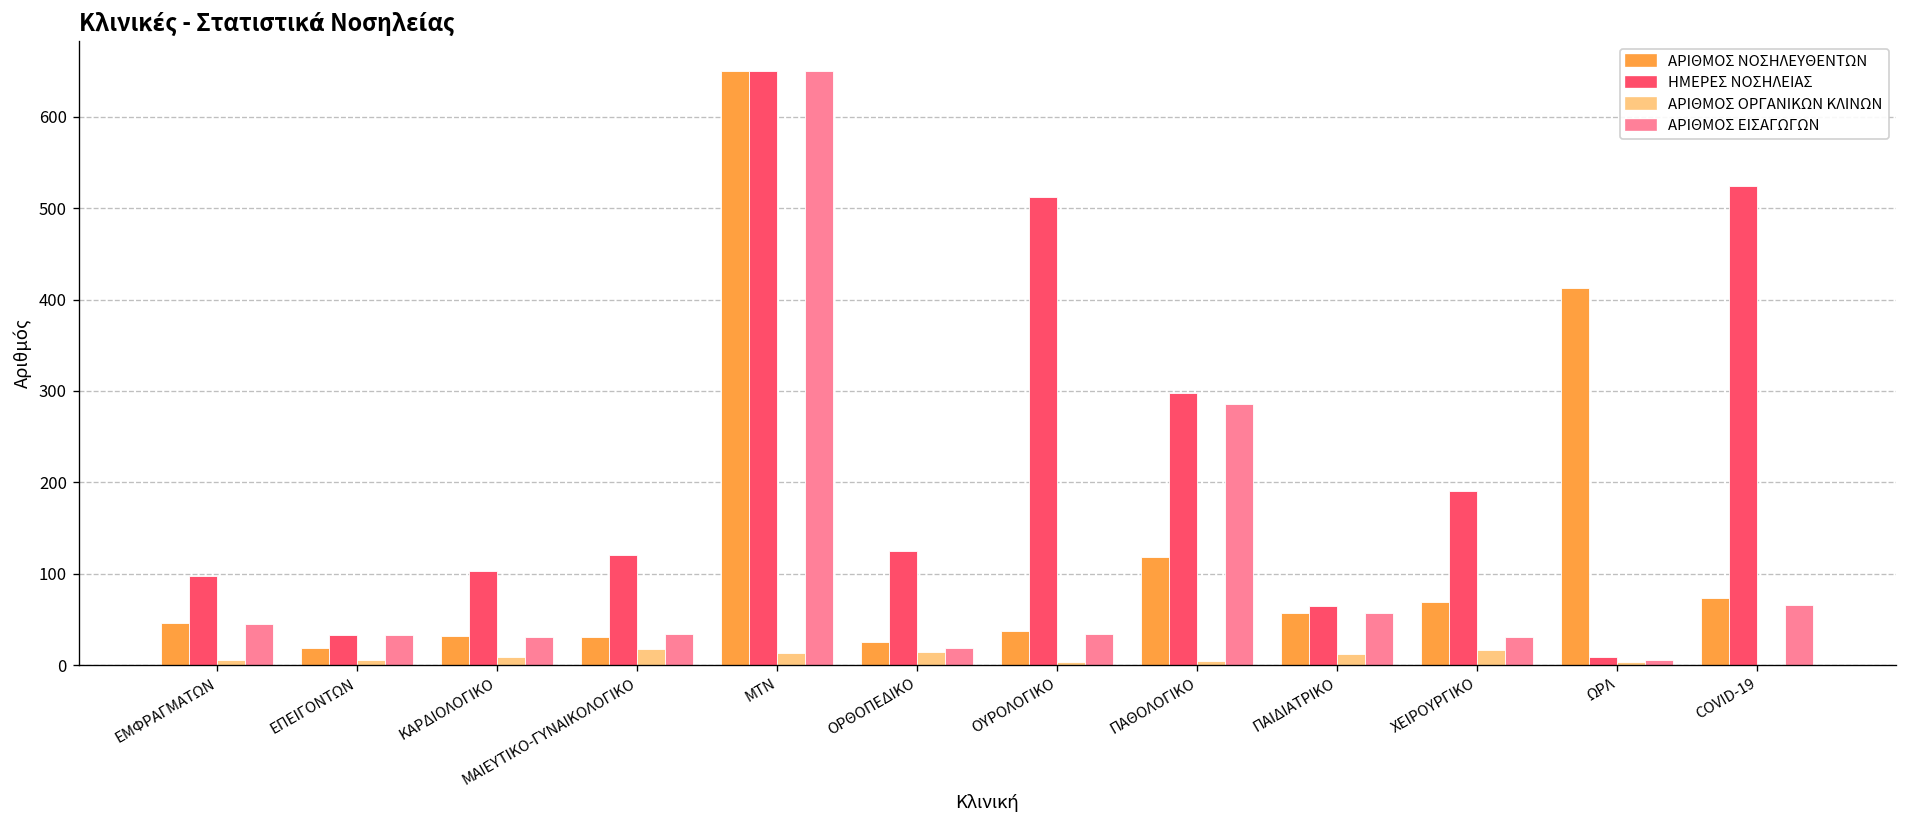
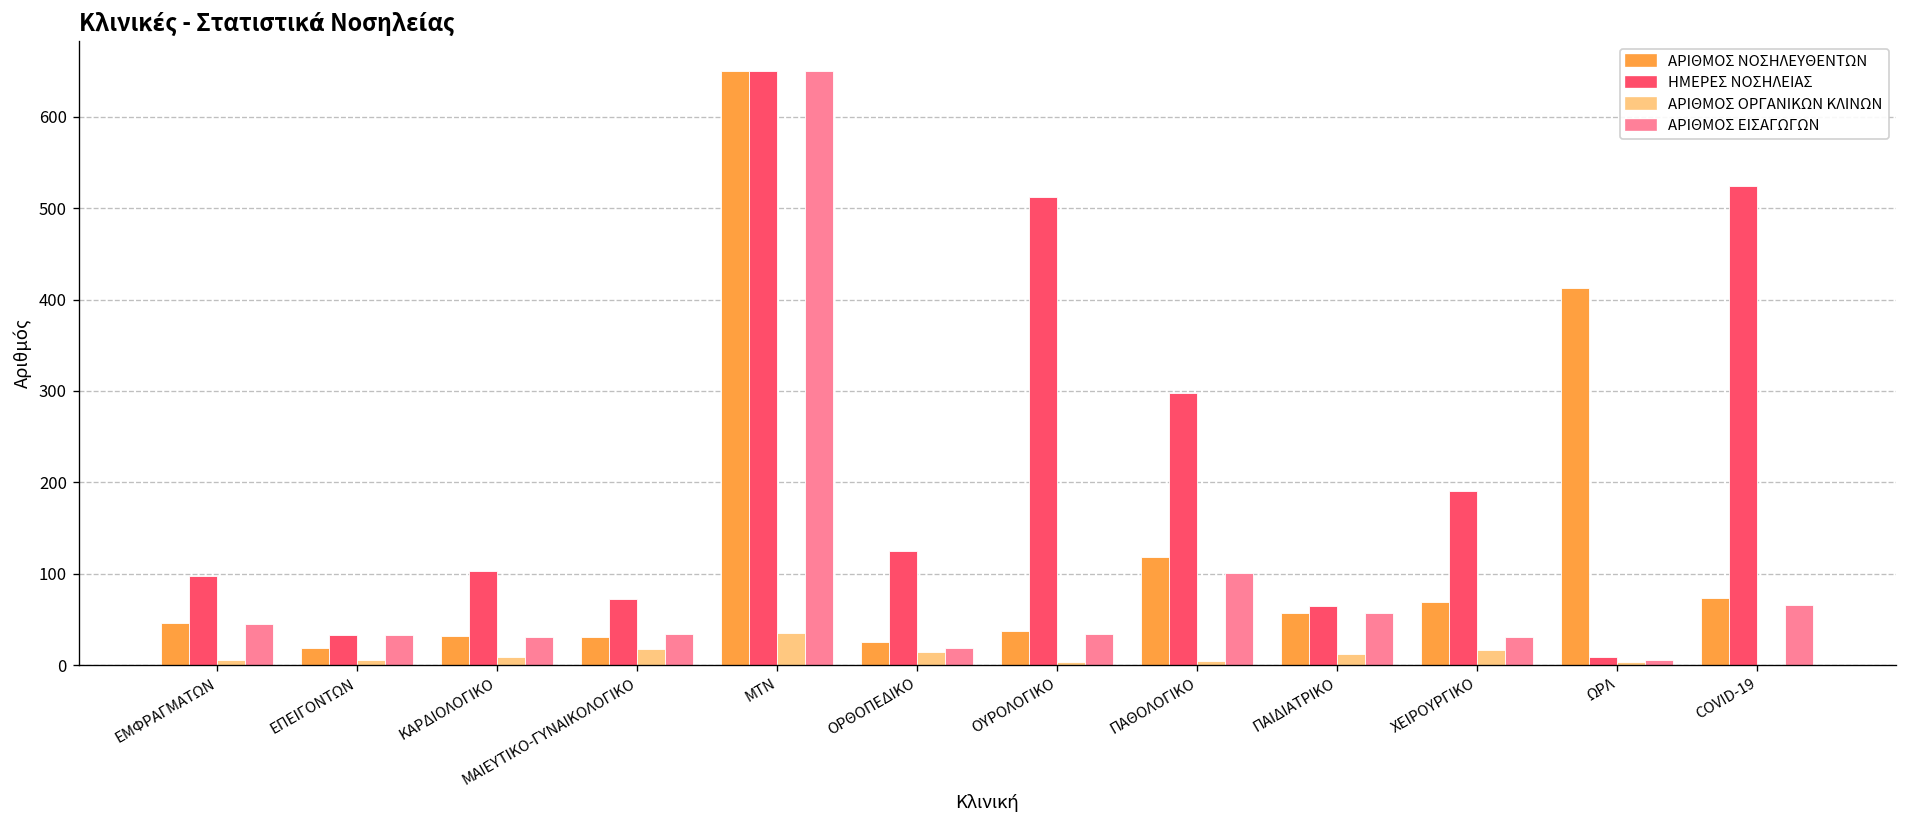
  {
    "ΑΡΙΘΜΟΣ ΝΟΣΗΛΕΥΘΕΝΤΩΝ": {
      "ΕΜΦΡΑΓΜΑΤΩΝ": 50,
      "ΕΠΕΙΓΟΝΤΩΝ": 20,
      "ΚΑΡΔΙΟΛΟΓΙΚΟ": 30,
      "ΜΑΙΕΥΤΙΚΟ-ΓΥΝΑΙΚΟΛΟΓΙΚΟ": 30,
      "ΜΤΝ": 650,
      "ΟΡΘΟΠΕΔΙΚΟ": 30,
      "ΟΥΡΟΛΟΓΙΚΟ": 40,
      "ΠΑΘΟΛΟΓΙΚΟ": 120,
      "ΠΑΙΔΙΑΤΡΙΚΟ": 60,
      "ΧΕΙΡΟΥΡΓΙΚΟ": 70,
      "ΩΡΛ": 410,
      "COVID-19": 70
    },
    "ΗΜΕΡΕΣ ΝΟΣΗΛΕΙΑΣ": {
      "ΕΜΦΡΑΓΜΑΤΩΝ": 100,
      "ΕΠΕΙΓΟΝΤΩΝ": 30,
      "ΚΑΡΔΙΟΛΟΓΙΚΟ": 100,
-     "ΜΑΙΕΥΤΙΚΟ-ΓΥΝΑΙΚΟΛΟΓΙΚΟ": 120,
+     "ΜΑΙΕΥΤΙΚΟ-ΓΥΝΑΙΚΟΛΟΓΙΚΟ": 70,
      "ΜΤΝ": 650,
      "ΟΡΘΟΠΕΔΙΚΟ": 130,
      "ΟΥΡΟΛΟΓΙΚΟ": 510,
      "ΠΑΘΟΛΟΓΙΚΟ": 300,
      "ΠΑΙΔΙΑΤΡΙΚΟ": 70,
      "ΧΕΙΡΟΥΡΓΙΚΟ": 190,
      "ΩΡΛ": 10,
      "COVID-19": 520
    },
    "ΑΡΙΘΜΟΣ ΟΡΓΑΝΙΚΩΝ ΚΛΙΝΩΝ": {
      "ΕΜΦΡΑΓΜΑΤΩΝ": 10,
      "ΕΠΕΙΓΟΝΤΩΝ": 10,
      "ΚΑΡΔΙΟΛΟΓΙΚΟ": 10,
      "ΜΑΙΕΥΤΙΚΟ-ΓΥΝΑΙΚΟΛΟΓΙΚΟ": 20,
-     "ΜΤΝ": 10,
+     "ΜΤΝ": 40,
      "ΟΡΘΟΠΕΔΙΚΟ": 20,
      "ΟΥΡΟΛΟΓΙΚΟ": 0,
      "ΠΑΘΟΛΟΓΙΚΟ": 10,
      "ΠΑΙΔΙΑΤΡΙΚΟ": 10,
      "ΧΕΙΡΟΥΡΓΙΚΟ": 20,
      "ΩΡΛ": 0,
      "COVID-19": 0
    },
    "ΑΡΙΘΜΟΣ ΕΙΣΑΓΩΓΩΝ": {
      "ΕΜΦΡΑΓΜΑΤΩΝ": 50,
      "ΕΠΕΙΓΟΝΤΩΝ": 30,
      "ΚΑΡΔΙΟΛΟΓΙΚΟ": 30,
      "ΜΑΙΕΥΤΙΚΟ-ΓΥΝΑΙΚΟΛΟΓΙΚΟ": 30,
      "ΜΤΝ": 650,
      "ΟΡΘΟΠΕΔΙΚΟ": 20,
      "ΟΥΡΟΛΟΓΙΚΟ": 30,
-     "ΠΑΘΟΛΟΓΙΚΟ": 290,
+     "ΠΑΘΟΛΟΓΙΚΟ": 100,
      "ΠΑΙΔΙΑΤΡΙΚΟ": 60,
      "ΧΕΙΡΟΥΡΓΙΚΟ": 30,
      "ΩΡΛ": 10,
      "COVID-19": 70
    }
  }
